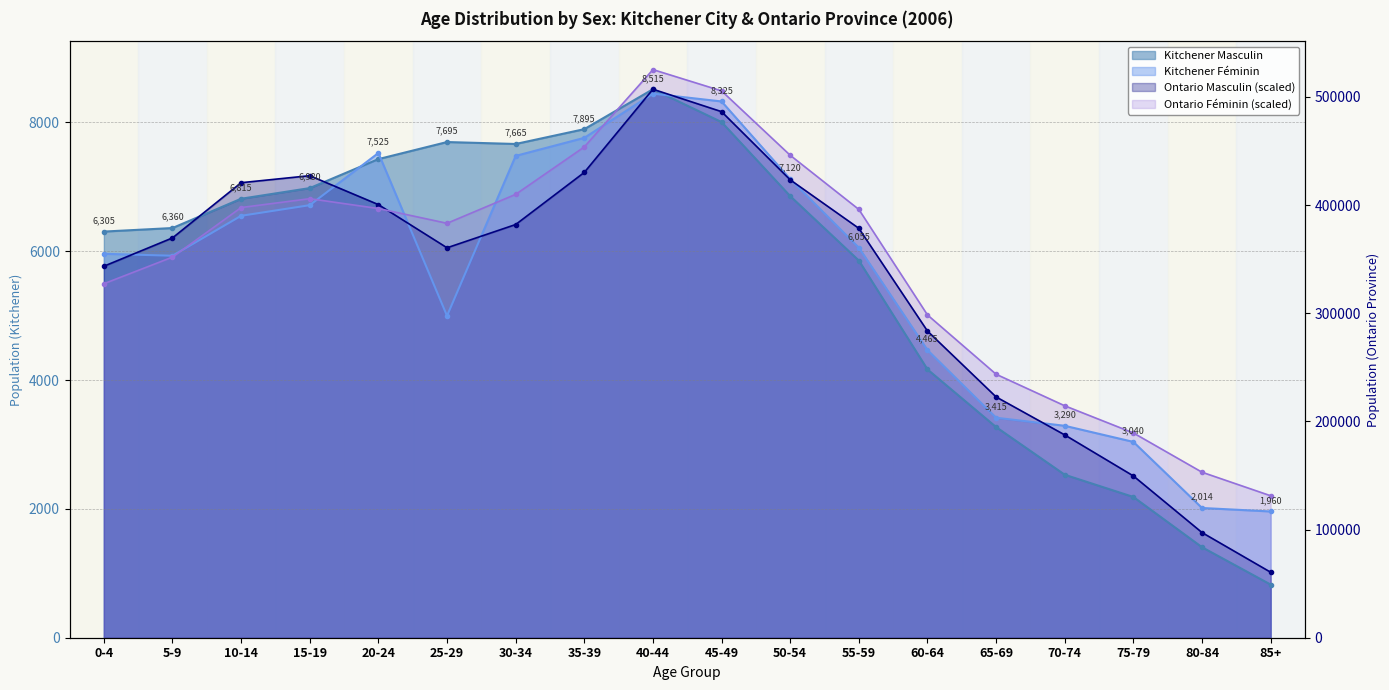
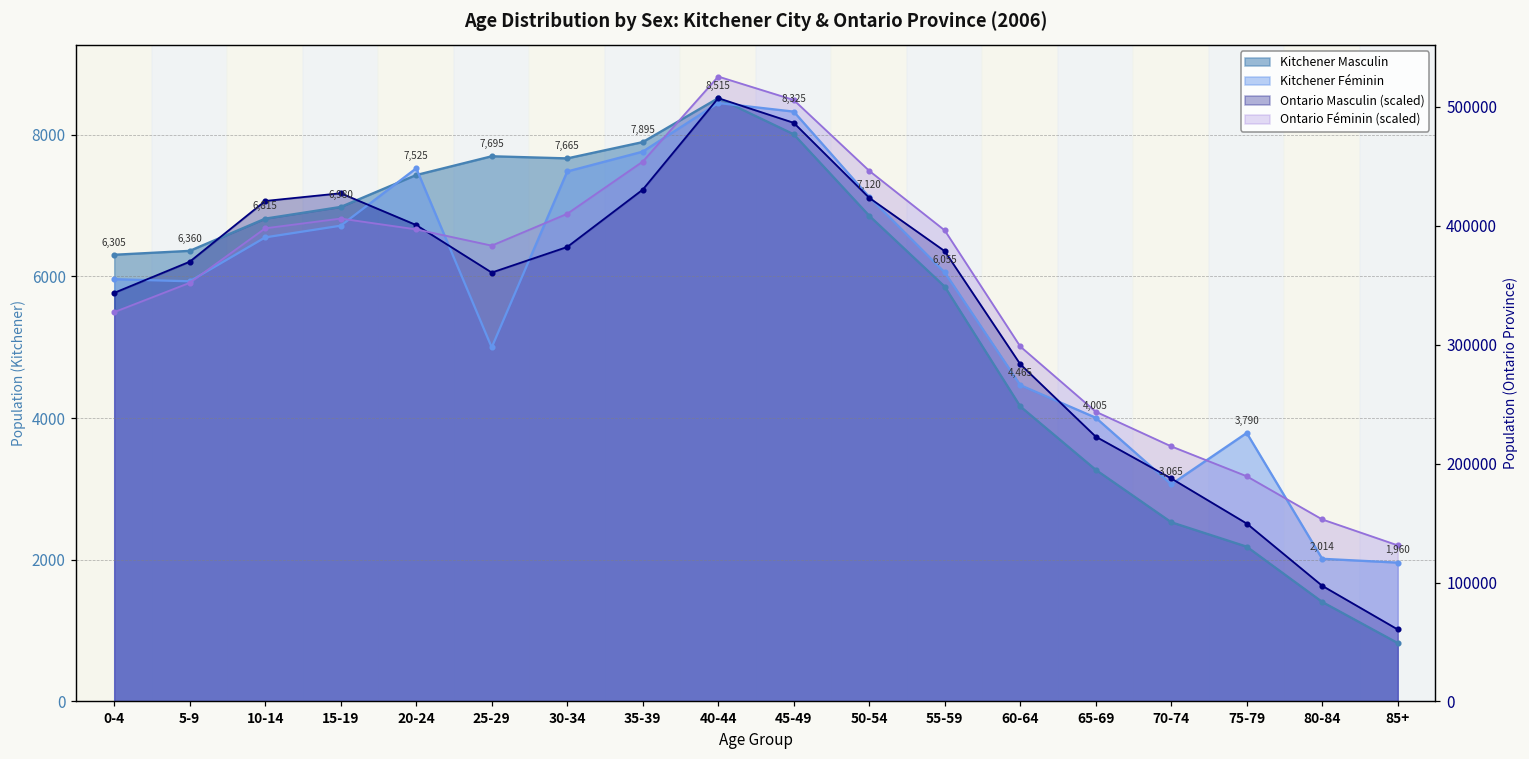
  {
    "Kitchener Féminin": {
      "20-24": "7,525",
      "55-59": "6,055",
      "60-64": "4,465",
-     "65-69": "3,415",
-     "70-74": "3,290",
-     "75-79": "3,040",
+     "65-69": "4,005",
+     "70-74": "3,065",
+     "75-79": "3,790",
      "80-84": "2,014"
    }
  }
